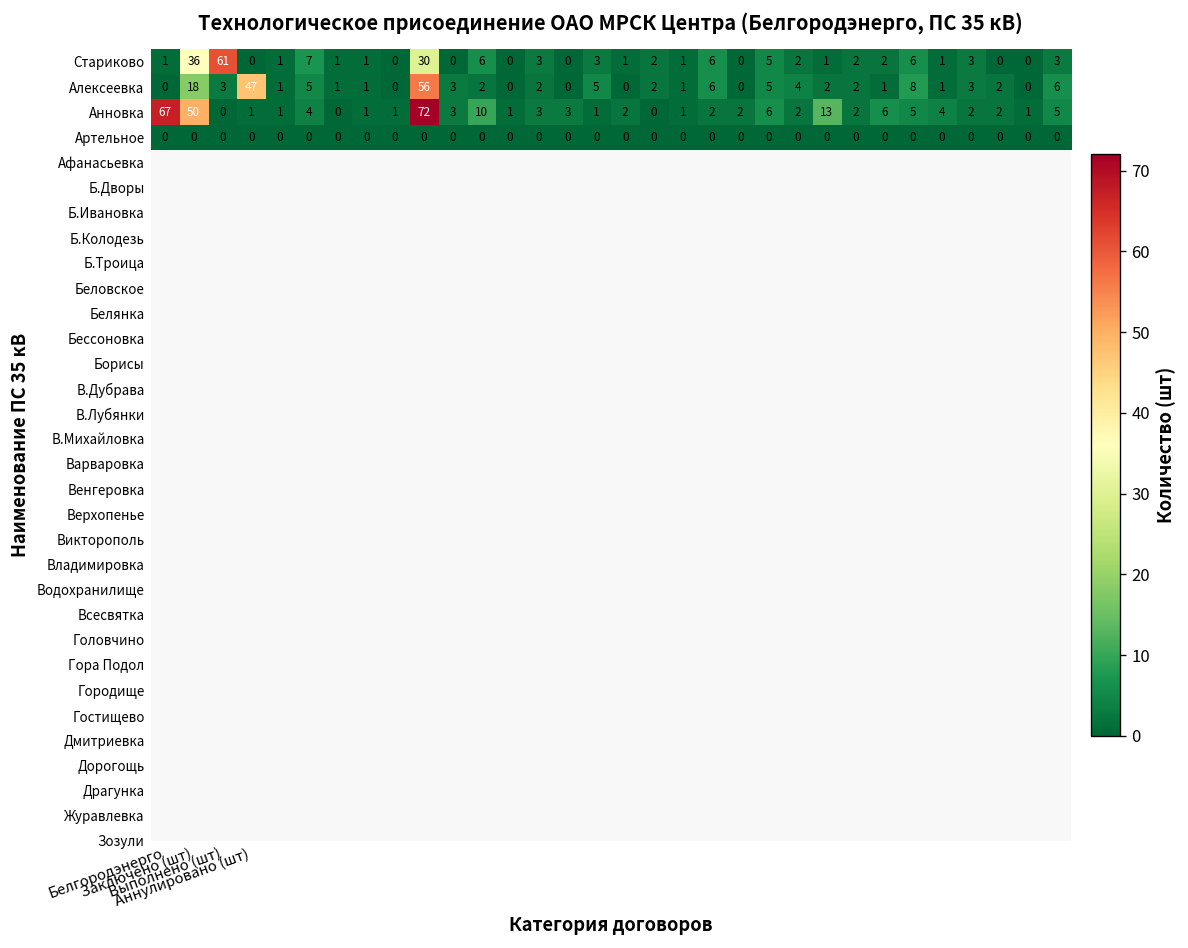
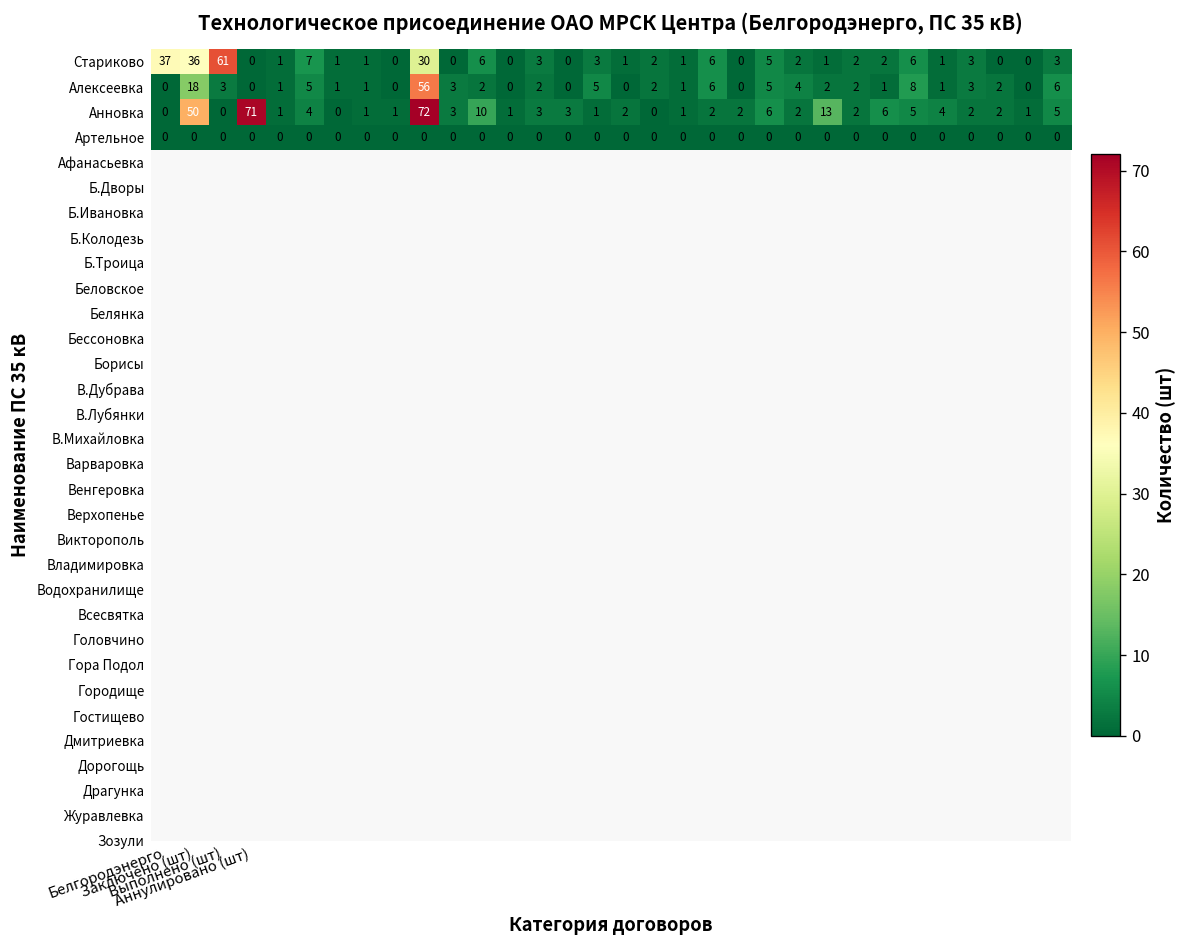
  {
    "Стариково": {
-     "Белгородэнерго": 1,
+     "Белгородэнерго": 37,
      "Заключено (шт)": 36,
      "Выполнено (шт)": 61,
      "Аннулировано (шт)": 0
    },
    "Алексеевка": {
      "Белгородэнерго": 0,
      "Заключено (шт)": 18,
      "Выполнено (шт)": 3,
-     "Аннулировано (шт)": 47
+     "Аннулировано (шт)": 0
    },
    "Анновка": {
-     "Белгородэнерго": 67,
+     "Белгородэнерго": 0,
      "Заключено (шт)": 50,
      "Выполнено (шт)": 0,
-     "Аннулировано (шт)": 1
+     "Аннулировано (шт)": 71
    },
    "Артельное": {
      "Белгородэнерго": 0,
      "Заключено (шт)": 0,
      "Выполнено (шт)": 0,
      "Аннулировано (шт)": 0
    }
  }
